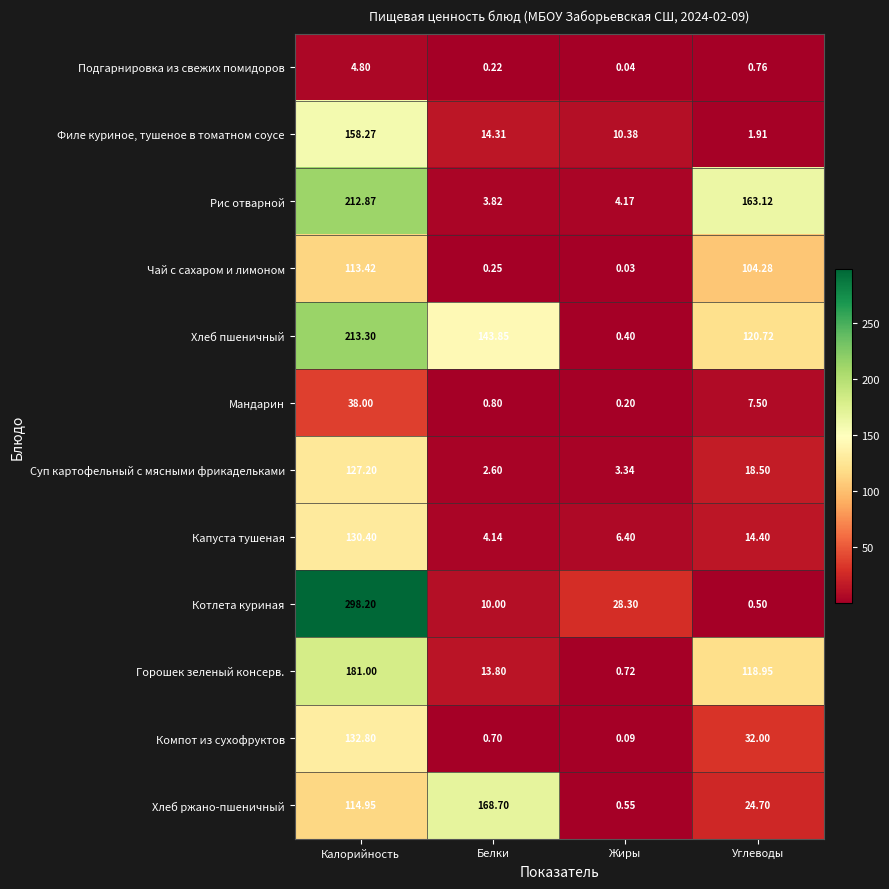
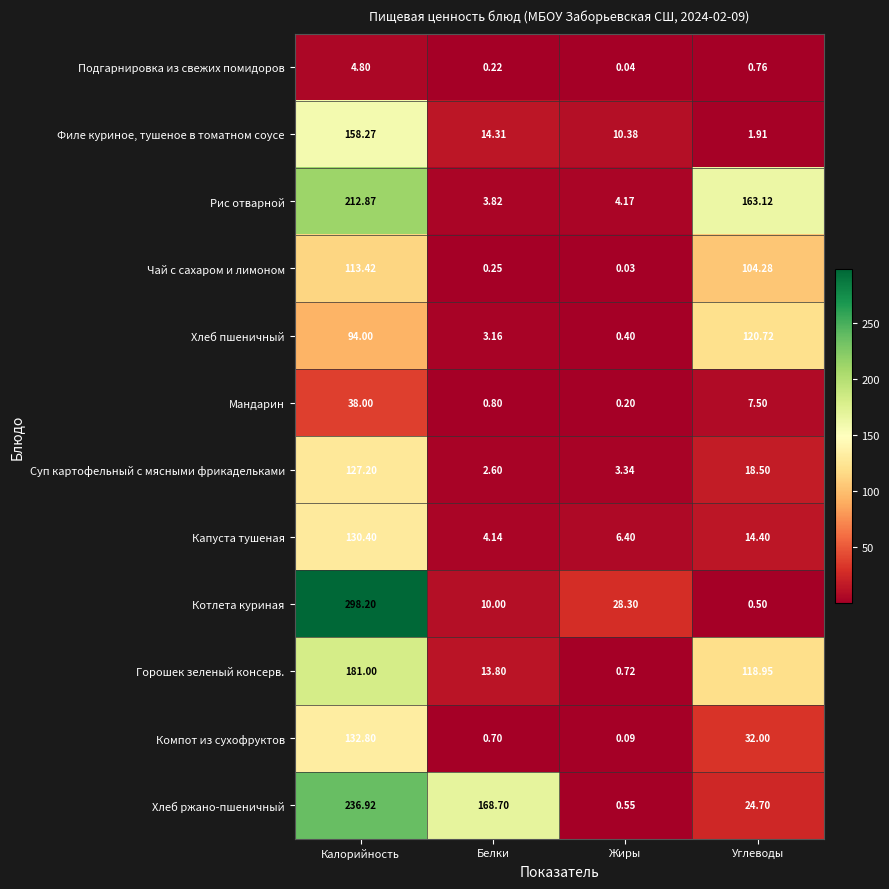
  {
    "Подгарнировка из свежих помидоров": {
      "Калорийность": 4.80,
      "Белки": 0.22,
      "Жиры": 0.04,
      "Углеводы": 0.76
    },
    "Филе куриное, тушеное в томатном соусе": {
      "Калорийность": 158.27,
      "Белки": 14.31,
      "Жиры": 10.38,
      "Углеводы": 1.91
    },
    "Рис отварной": {
      "Калорийность": 212.87,
      "Белки": 3.82,
      "Жиры": 4.17,
      "Углеводы": 163.12
    },
    "Чай с сахаром и лимоном": {
      "Калорийность": 113.42,
      "Белки": 0.25,
      "Жиры": 0.03,
      "Углеводы": 104.28
    },
    "Хлеб пшеничный": {
-     "Калорийность": 213.30,
-     "Белки": 143.85,
+     "Калорийность": 94.00,
+     "Белки": 3.16,
      "Жиры": 0.40,
      "Углеводы": 120.72
    },
    "Мандарин": {
      "Калорийность": 38.00,
      "Белки": 0.80,
      "Жиры": 0.20,
      "Углеводы": 7.50
    },
    "Суп картофельный с мясными фрикадельками": {
      "Калорийность": 127.20,
      "Белки": 2.60,
      "Жиры": 3.34,
      "Углеводы": 18.50
    },
    "Капуста тушеная": {
      "Калорийность": 130.40,
      "Белки": 4.14,
      "Жиры": 6.40,
      "Углеводы": 14.40
    },
    "Котлета куриная": {
      "Калорийность": 298.20,
      "Белки": 10.00,
      "Жиры": 28.30,
      "Углеводы": 0.50
    },
    "Горошек зеленый консерв.": {
      "Калорийность": 181.00,
      "Белки": 13.80,
      "Жиры": 0.72,
      "Углеводы": 118.95
    },
    "Компот из сухофруктов": {
      "Калорийность": 132.80,
      "Белки": 0.70,
      "Жиры": 0.09,
      "Углеводы": 32.00
    },
    "Хлеб ржано-пшеничный": {
-     "Калорийность": 114.95,
+     "Калорийность": 236.92,
      "Белки": 168.70,
      "Жиры": 0.55,
      "Углеводы": 24.70
    }
  }
